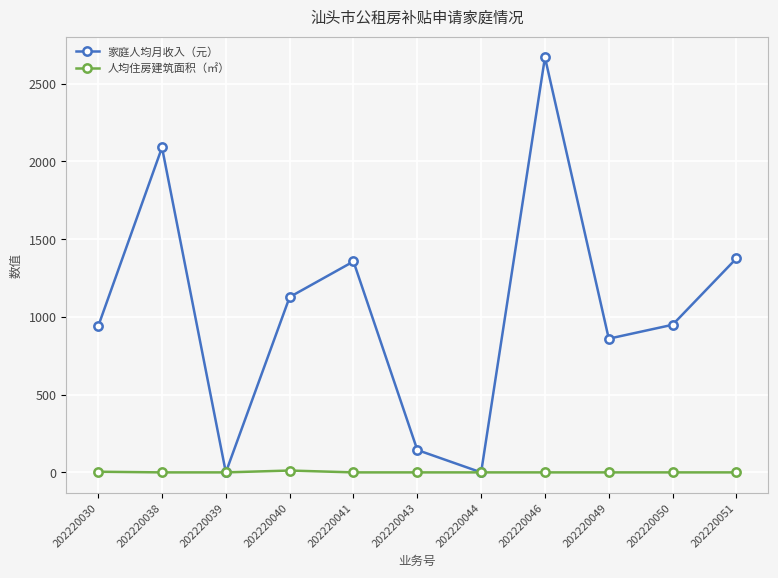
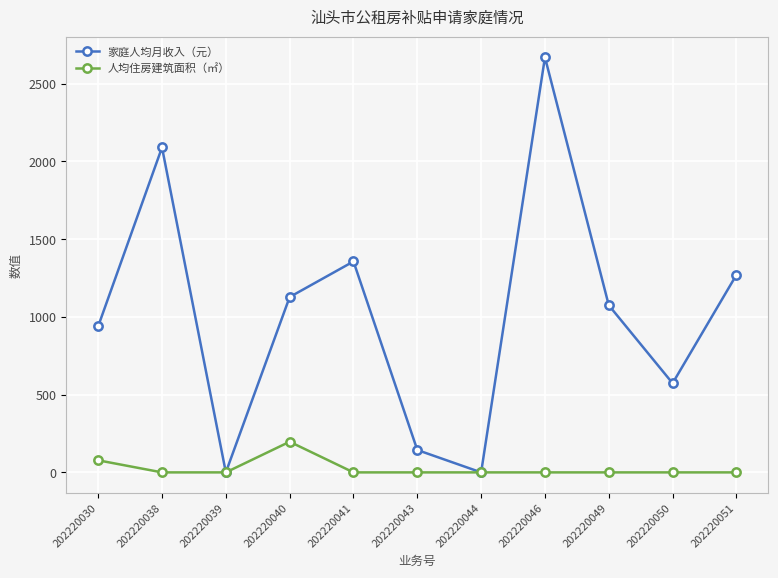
  {
    "家庭人均月收入（元）": {
      "202220030": 940,
      "202220038": 2090,
      "202220040": 1130,
      "202220041": 1360,
      "202220043": 140,
      "202220046": 2670,
-     "202220049": 860,
-     "202220050": 950,
-     "202220051": 1380
+     "202220049": 1080,
+     "202220050": 570,
+     "202220051": 1270
    },
    "人均住房建筑面积（㎡）": {
-     "202220030": 0,
+     "202220030": 80,
      "202220038": 0,
-     "202220040": 10,
+     "202220040": 200,
      "202220041": 0,
      "202220043": 0,
      "202220046": 0,
      "202220049": 0,
      "202220050": 0,
      "202220051": 0
    }
  }
